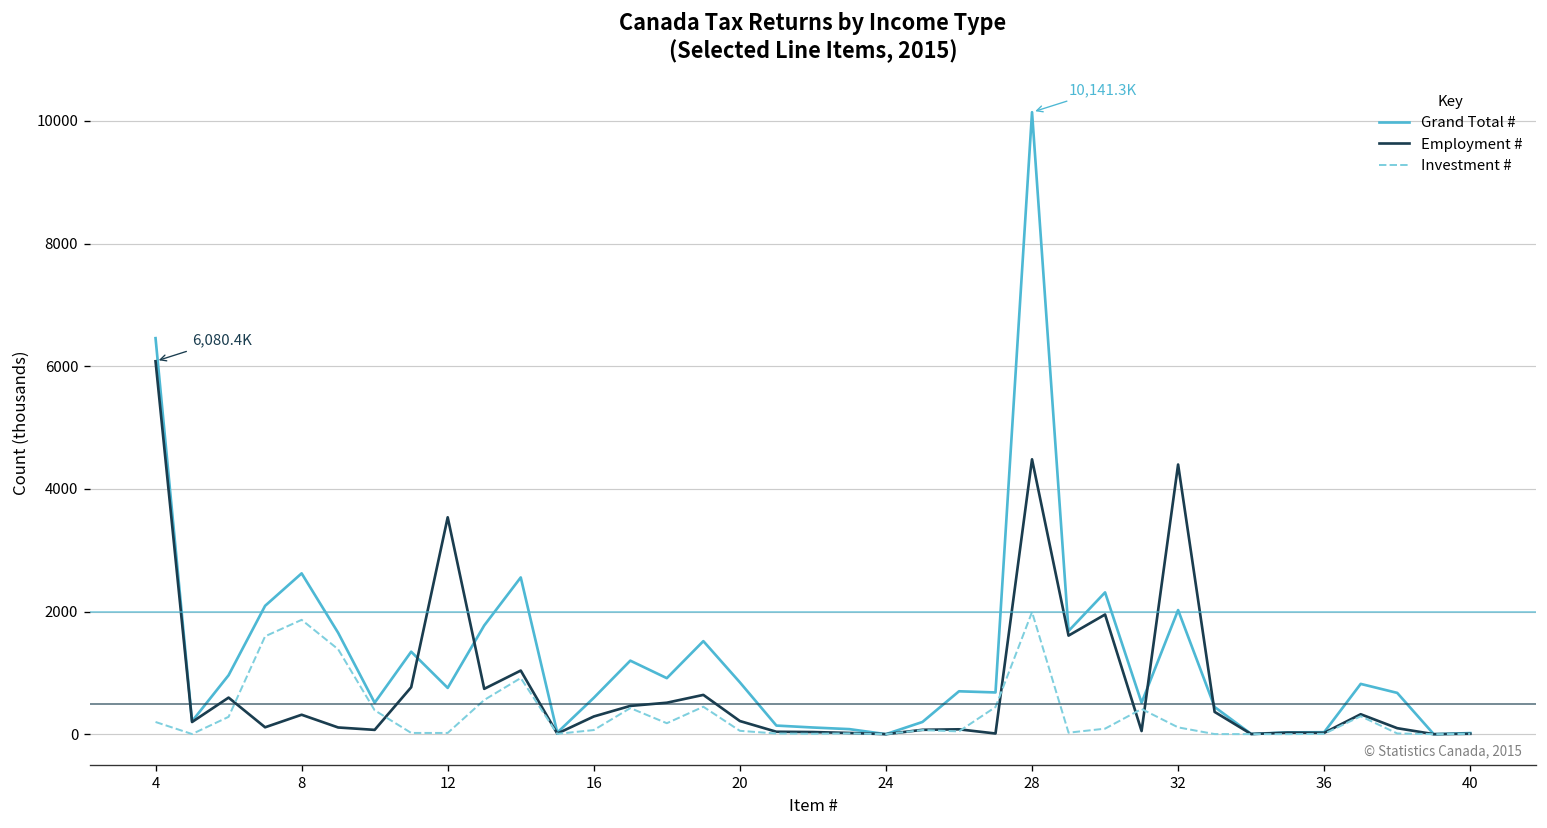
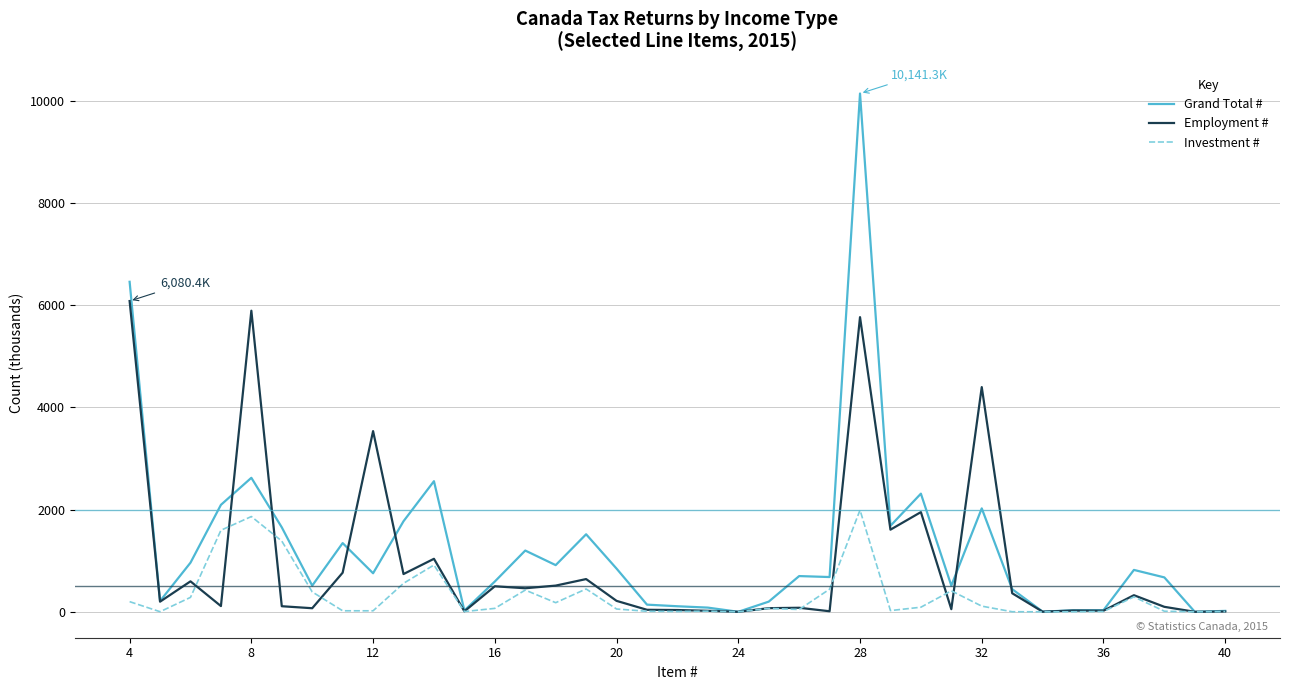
  {
    "Employment #": {
-     "8": 300,
+     "8": 5900,
      "12": 3500,
-     "16": 300,
+     "16": 500,
      "20": 200,
-     "28": 4500,
+     "28": 5800,
      "32": 4400
    }
  }
